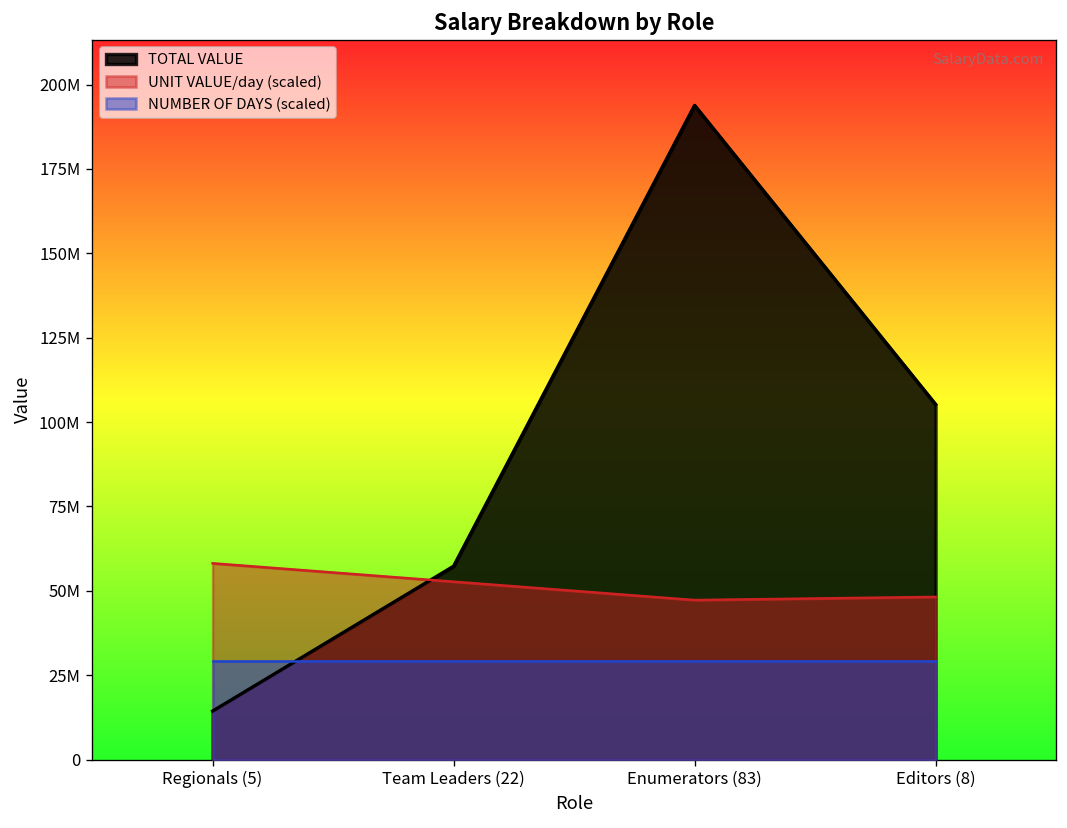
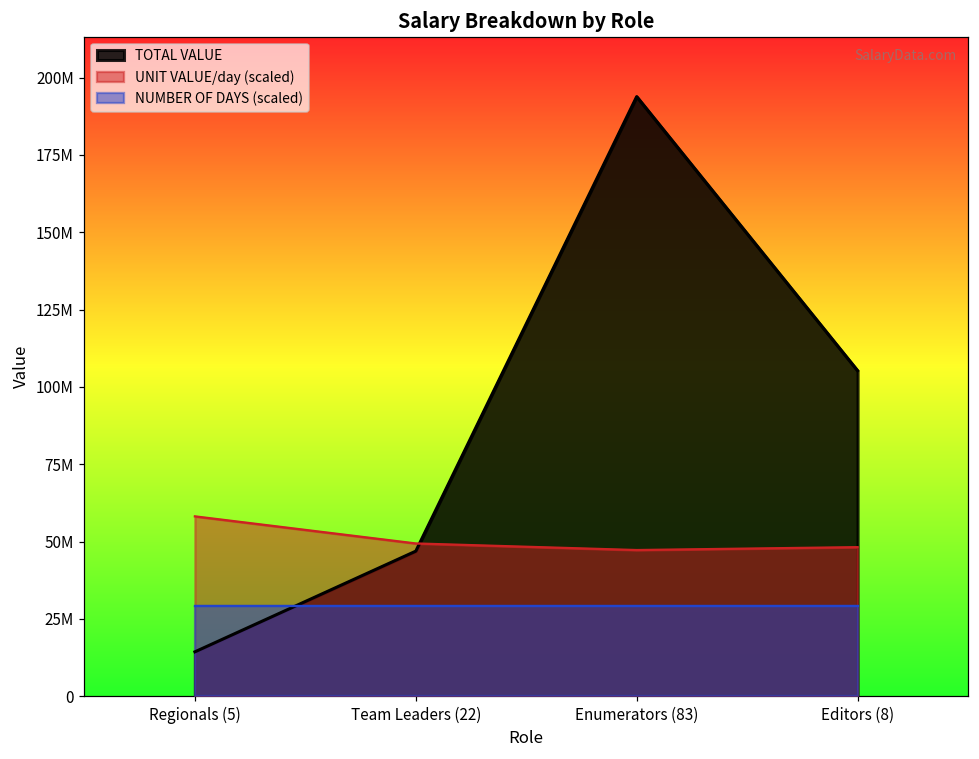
  {
    "TOTAL VALUE": {
      "Regionals (5)": 14000000,
-     "Team Leaders (22)": 57000000,
+     "Team Leaders (22)": 47000000,
      "Enumerators (83)": 194000000,
      "Editors (8)": 105000000
    },
    "UNIT VALUE/day (scaled)": {
      "Regionals (5)": 58000000,
-     "Team Leaders (22)": 53000000,
+     "Team Leaders (22)": 49000000,
      "Enumerators (83)": 47000000,
      "Editors (8)": 48000000
    },
    "NUMBER OF DAYS (scaled)": {
      "Regionals (5)": 29000000,
      "Team Leaders (22)": 29000000,
      "Enumerators (83)": 29000000,
      "Editors (8)": 29000000
    }
  }
